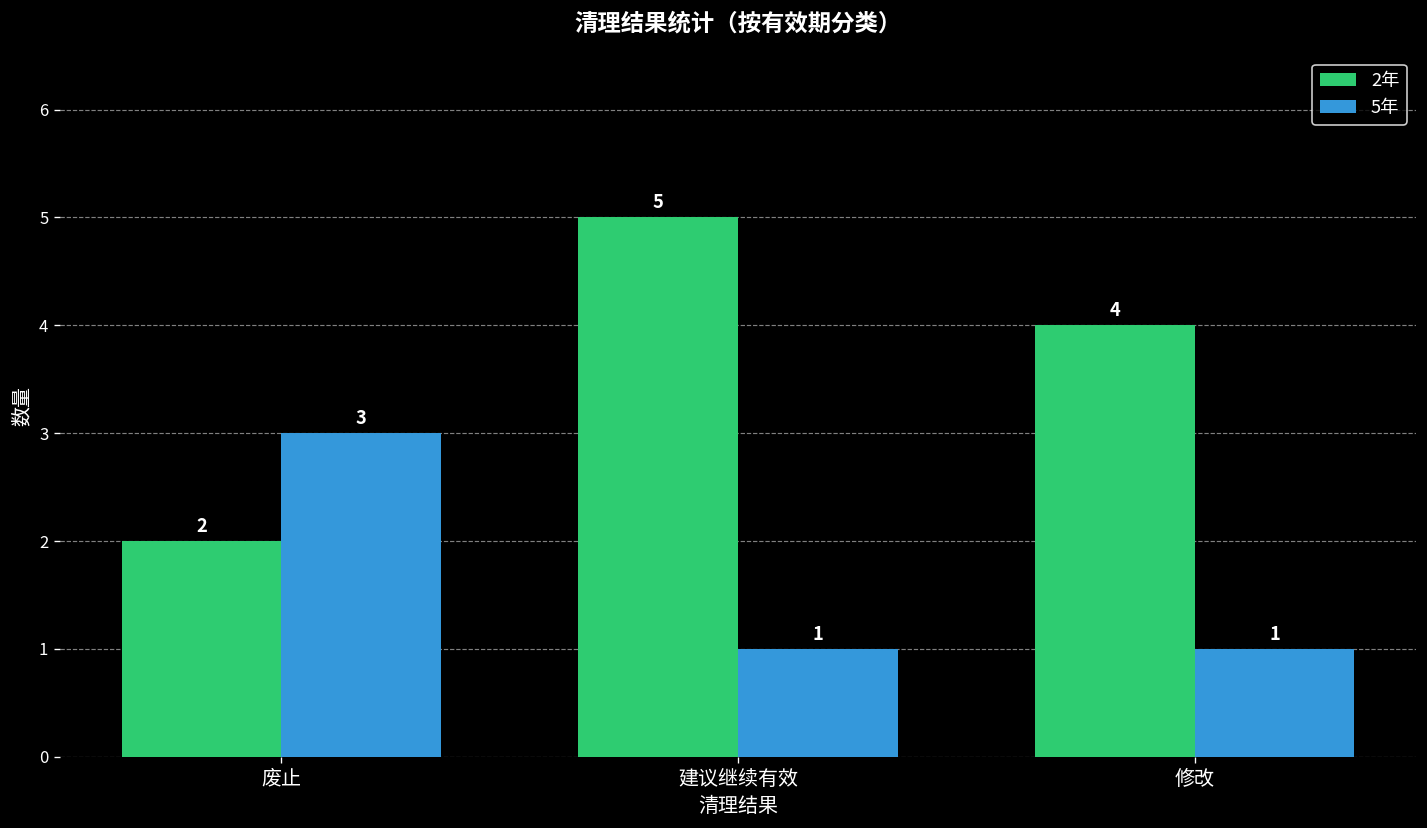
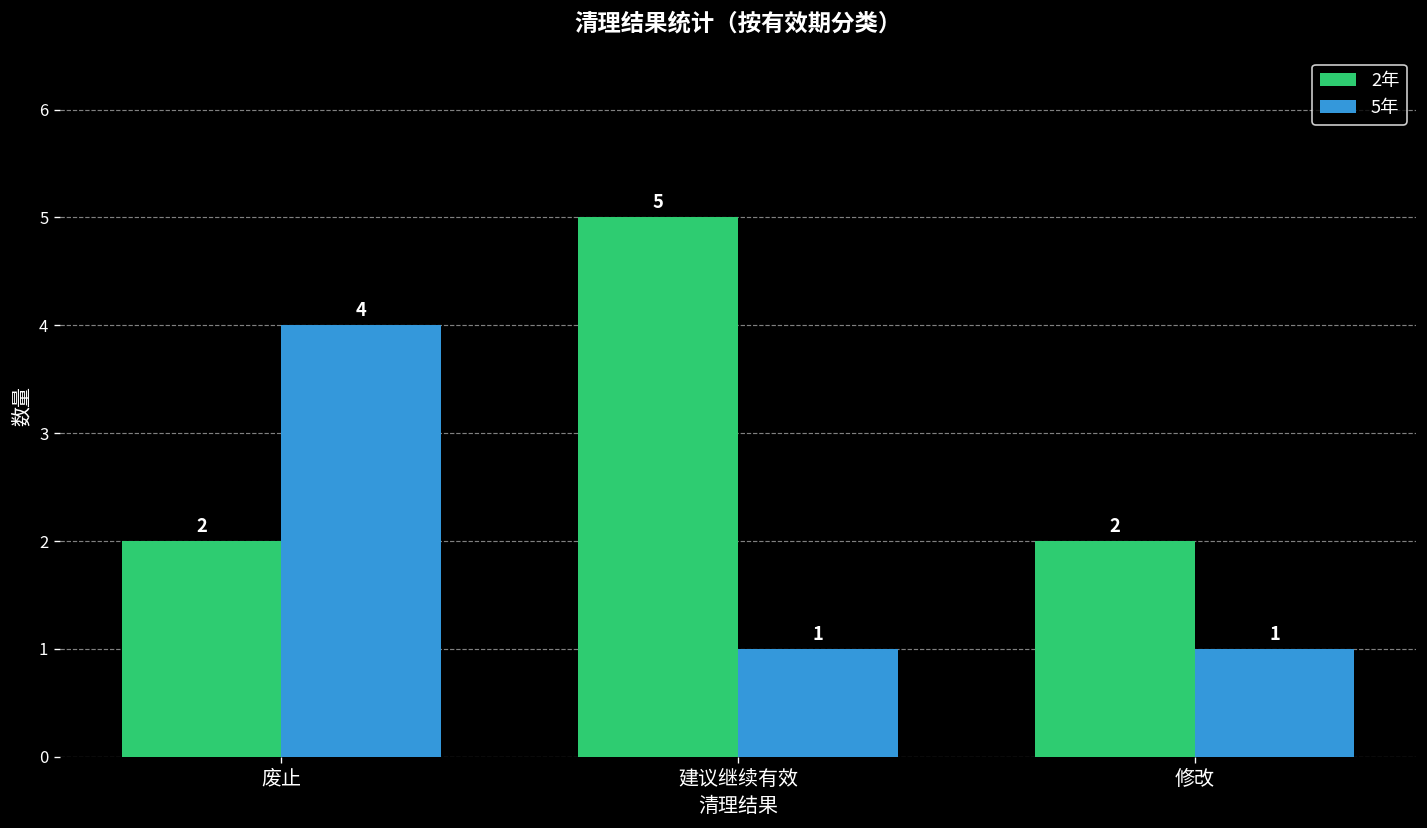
  {
    "2年": {
      "废止": 2,
      "建议继续有效": 5,
-     "修改": 4
+     "修改": 2
    },
    "5年": {
-     "废止": 3,
+     "废止": 4,
      "建议继续有效": 1,
      "修改": 1
    }
  }
